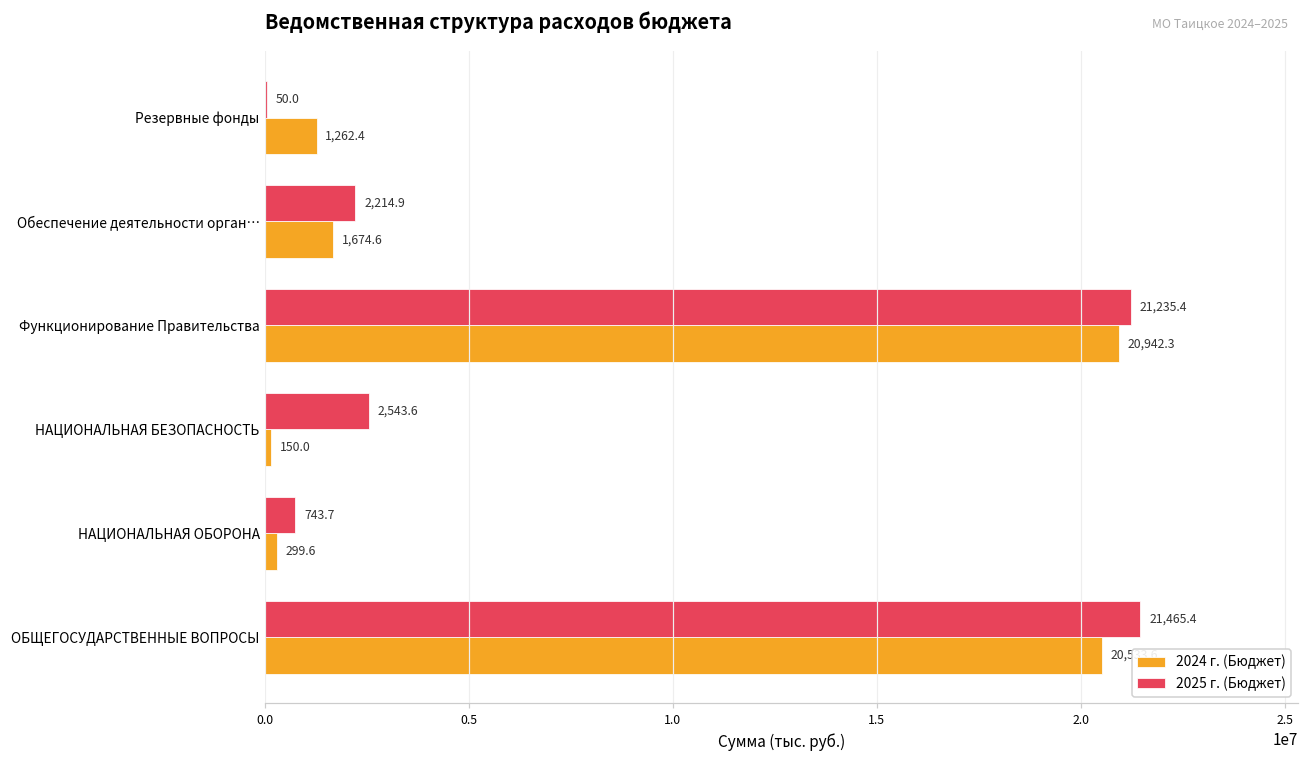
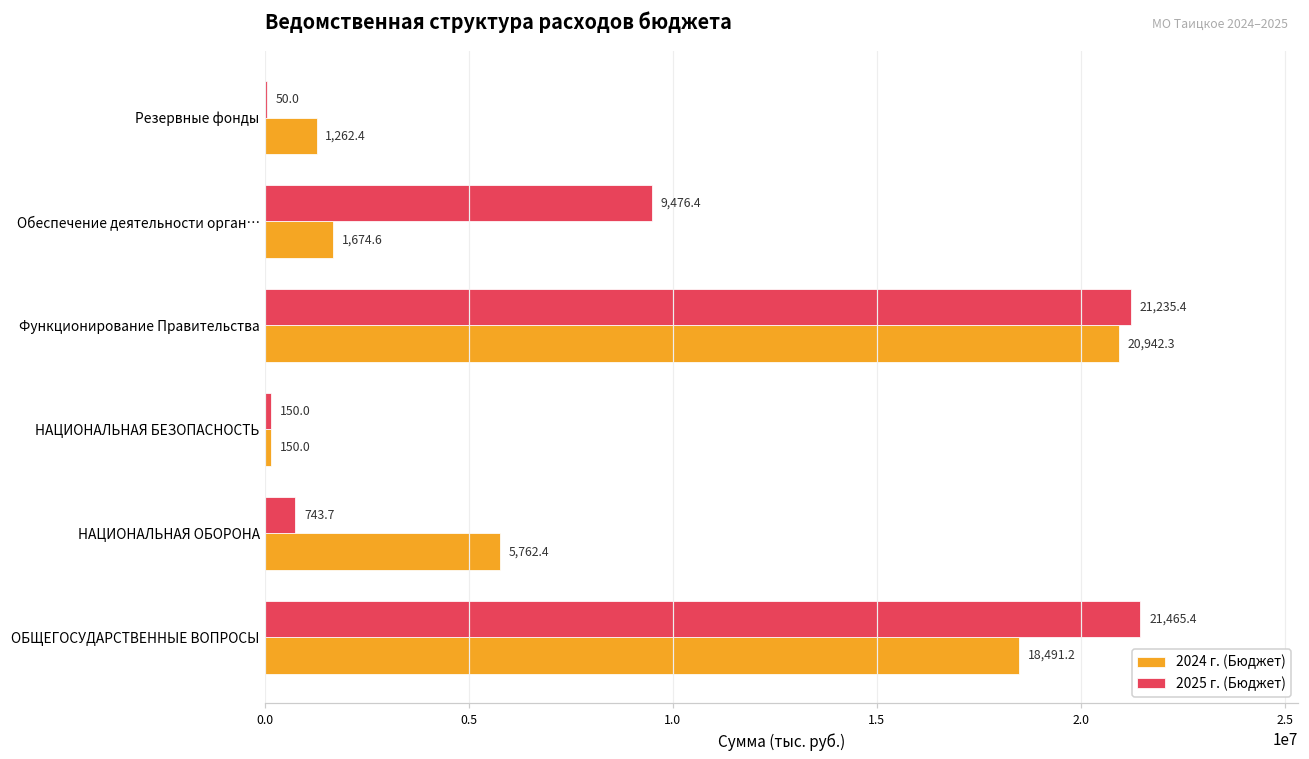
  {
    "2024 г. (Бюджет)": {
-     "НАЦИОНАЛЬНАЯ ОБОРОНА": "299.6",
-     "ОБЩЕГОСУДАРСТВЕННЫЕ ВОПРОСЫ": "20500000"
+     "НАЦИОНАЛЬНАЯ ОБОРОНА": "5,762.4",
+     "ОБЩЕГОСУДАРСТВЕННЫЕ ВОПРОСЫ": "18500000"
    },
    "2025 г. (Бюджет)": {
-     "Обеспечение деятельности орган…": "2,214.9",
-     "НАЦИОНАЛЬНАЯ БЕЗОПАСНОСТЬ": "2,543.6"
+     "Обеспечение деятельности орган…": "9,476.4",
+     "НАЦИОНАЛЬНАЯ БЕЗОПАСНОСТЬ": "150.0"
    }
  }
